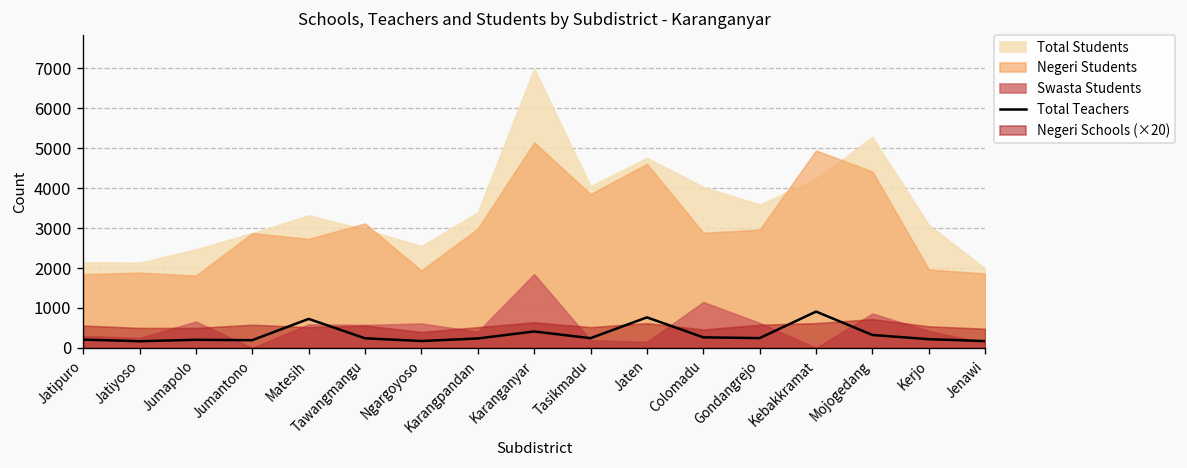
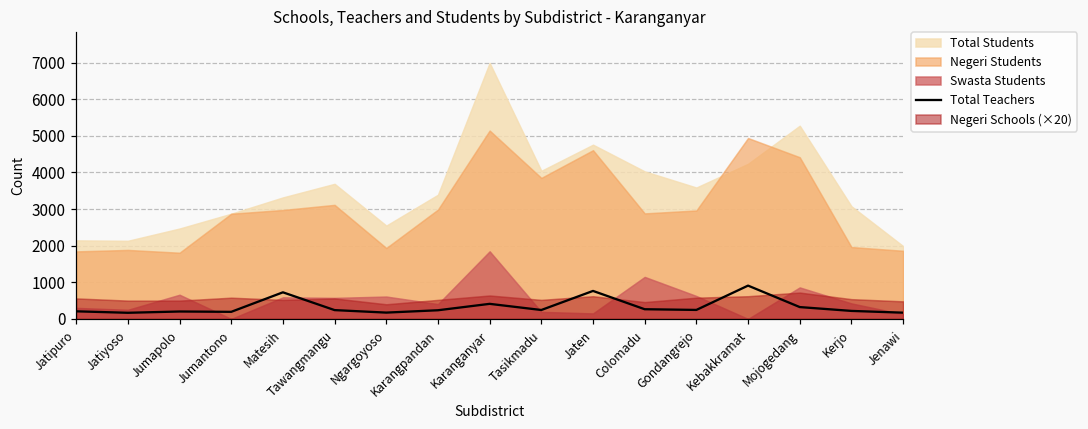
  {
    "Total Teachers": {
      "Jatipuro": 200,
      "Jatiyoso": 200,
      "Jumapolo": 200,
      "Jumantono": 200,
      "Matesih": 700,
      "Tawangmangu": 200,
      "Ngargoyoso": 200,
      "Karangpandan": 200,
      "Karanganyar": 400,
      "Jaten": 800,
      "Colomadu": 300,
      "Gondangrejo": 200,
      "Kebakkramat": 900,
      "Mojogedang": 300,
      "Kerjo": 200
    },
    "Total Students": {
      "Jatipuro": 2100,
      "Jatiyoso": 2100,
      "Jumapolo": 2500,
      "Matesih": 3300,
-     "Tawangmangu": 3000,
+     "Tawangmangu": 3700,
      "Ngargoyoso": 2500,
      "Karangpandan": 3400,
      "Karanganyar": 7000,
      "Tasikmadu": 4000,
      "Jaten": 4800,
      "Colomadu": 4000,
      "Gondangrejo": 3600,
      "Kebakkramat": 4200,
      "Mojogedang": 5300,
      "Kerjo": 3100,
      "Jenawi": 2000
    },
    "Negeri Students": {
      "Jatipuro": 1800,
      "Jatiyoso": 1900,
      "Jumapolo": 1800,
-     "Matesih": 2700,
+     "Matesih": 3000,
      "Tawangmangu": 3100,
      "Ngargoyoso": 1900,
      "Karangpandan": 3000,
      "Karanganyar": 5100,
      "Tasikmadu": 3900,
      "Jaten": 4600,
      "Colomadu": 2900,
      "Gondangrejo": 3000,
      "Kebakkramat": 4900,
      "Mojogedang": 4400,
      "Kerjo": 2000,
      "Jenawi": 1900
    }
  }
